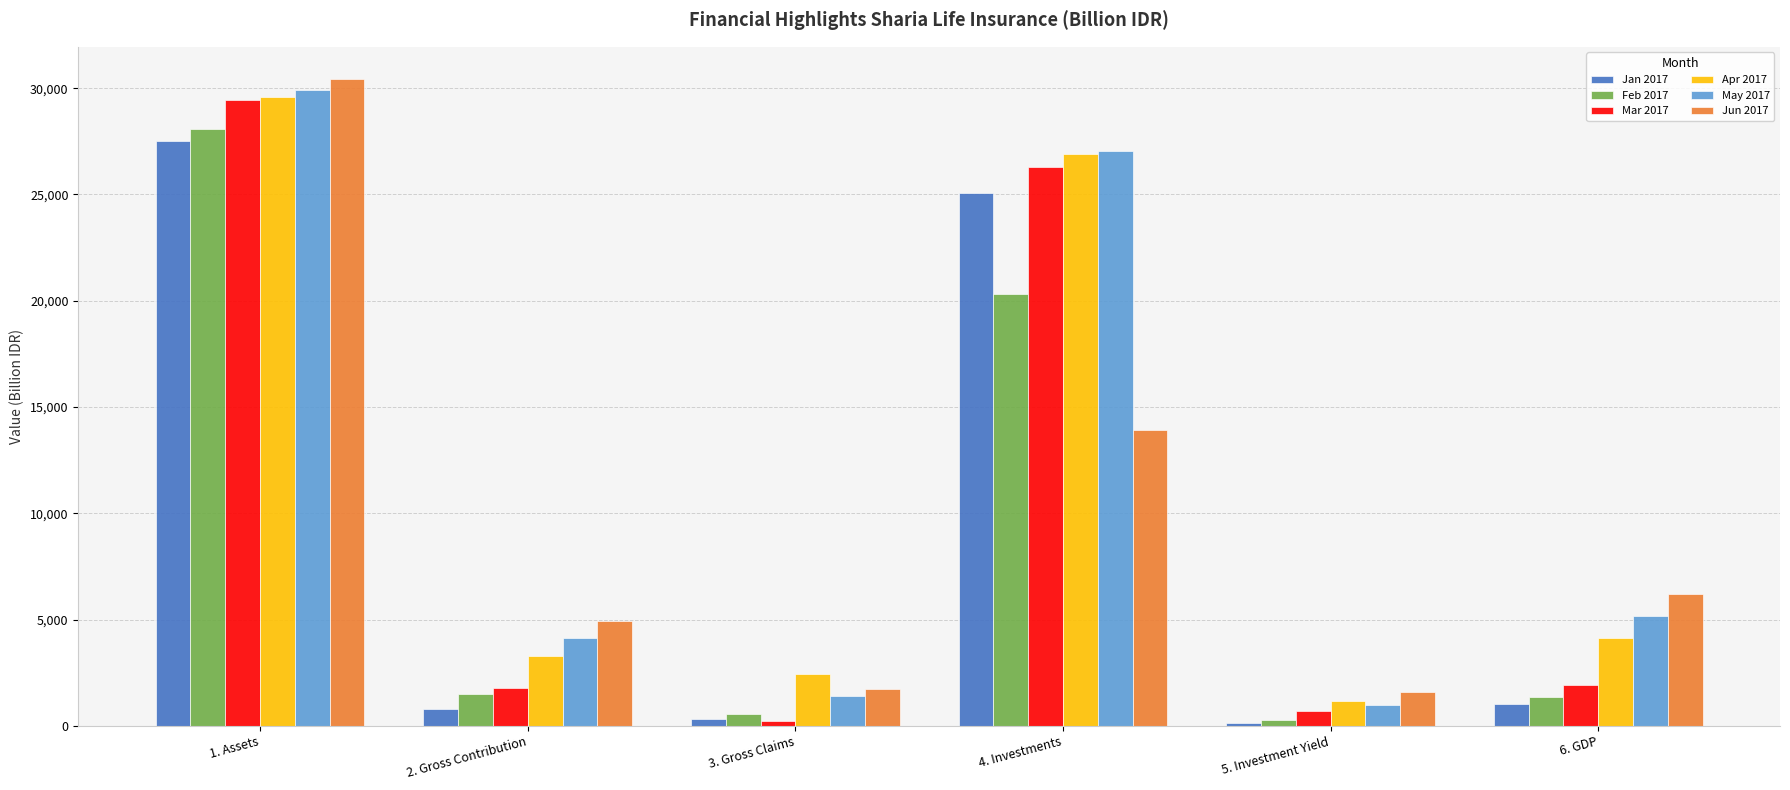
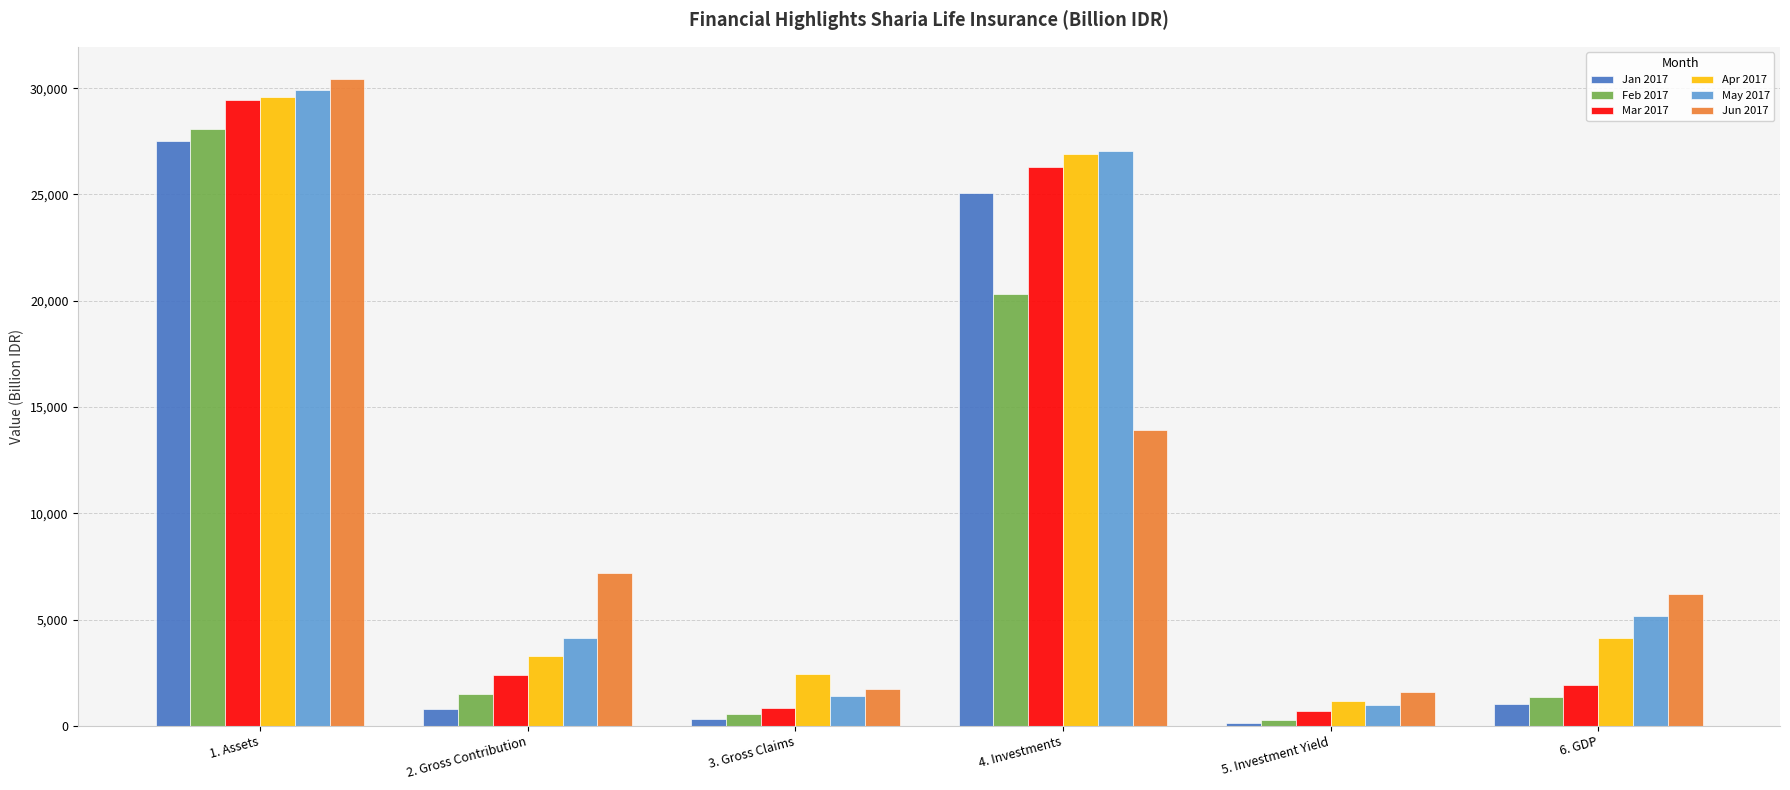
  {
    "Feb 2017": {
      "1. Assets": "28,100",
      "2. Gross Contribution": "1,500",
      "3. Gross Claims": "600",
      "4. Investments": "20,300",
      "5. Investment Yield": "300",
      "6. GDP": "1,400"
    },
    "Mar 2017": {
      "1. Assets": "29,500",
-     "2. Gross Contribution": "1,800",
-     "3. Gross Claims": "200",
+     "2. Gross Contribution": "2,400",
+     "3. Gross Claims": "900",
      "4. Investments": "26,300",
      "5. Investment Yield": "700",
      "6. GDP": "1,900"
    },
    "Apr 2017": {
      "1. Assets": "29,600",
      "2. Gross Contribution": "3,300",
      "3. Gross Claims": "2,400",
      "4. Investments": "26,900",
      "5. Investment Yield": "1,200",
      "6. GDP": "4,100"
    },
    "Jun 2017": {
      "1. Assets": "30,400",
-     "2. Gross Contribution": "4,900",
+     "2. Gross Contribution": "7,200",
      "3. Gross Claims": "1,700",
      "4. Investments": "13,900",
      "5. Investment Yield": "1,600",
      "6. GDP": "6,200"
    }
  }
